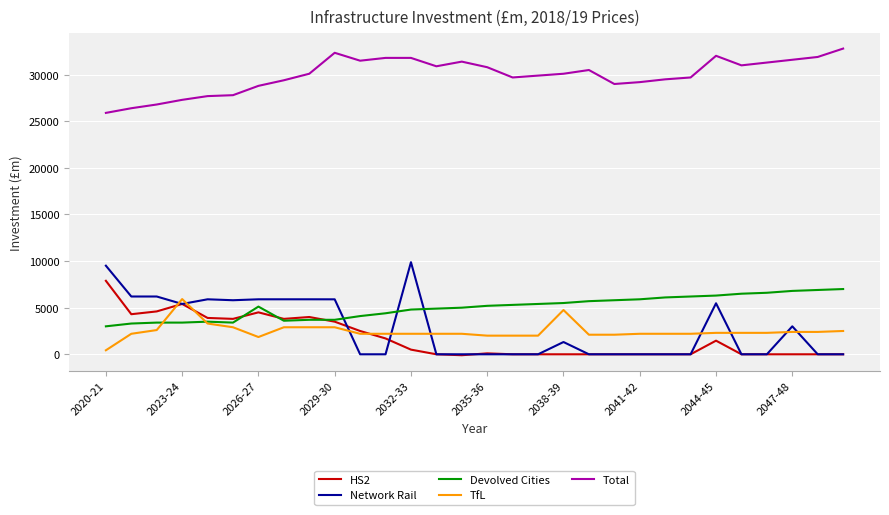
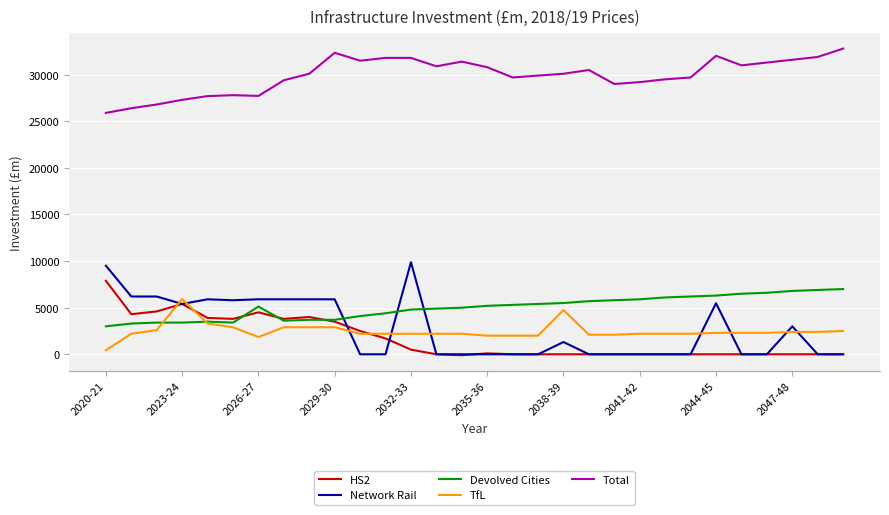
  {
    "HS2": {
      "2020-21": 8000,
      "2026-27": 5000,
      "2032-33": 1000,
      "2038-39": 0,
-     "2044-45": 1000,
+     "2044-45": 0,
      "2047-48": 0
    },
    "Network Rail": {
      "2020-21": 10000,
      "2026-27": 6000,
      "2029-30": 6000,
      "2032-33": 10000,
      "2038-39": 1000,
      "2044-45": 5000,
      "2047-48": 3000
    },
    "Devolved Cities": {
      "2020-21": 3000,
      "2023-24": 3000,
      "2026-27": 5000,
      "2032-33": 5000,
      "2035-36": 5000,
      "2038-39": 6000,
      "2041-42": 6000,
      "2044-45": 6000,
      "2047-48": 7000
    },
    "TfL": {
      "2020-21": 0,
      "2023-24": 6000,
      "2026-27": 2000,
      "2029-30": 3000,
      "2032-33": 2000,
      "2035-36": 2000,
      "2038-39": 5000,
      "2041-42": 2000,
      "2044-45": 2000,
      "2047-48": 2000
    },
    "Total": {
      "2020-21": 26000,
      "2023-24": 27000,
-     "2026-27": 29000,
+     "2026-27": 28000,
      "2029-30": 32000,
      "2032-33": 32000,
      "2035-36": 31000,
      "2038-39": 30000,
      "2041-42": 29000,
      "2044-45": 32000,
      "2047-48": 32000
    }
  }
